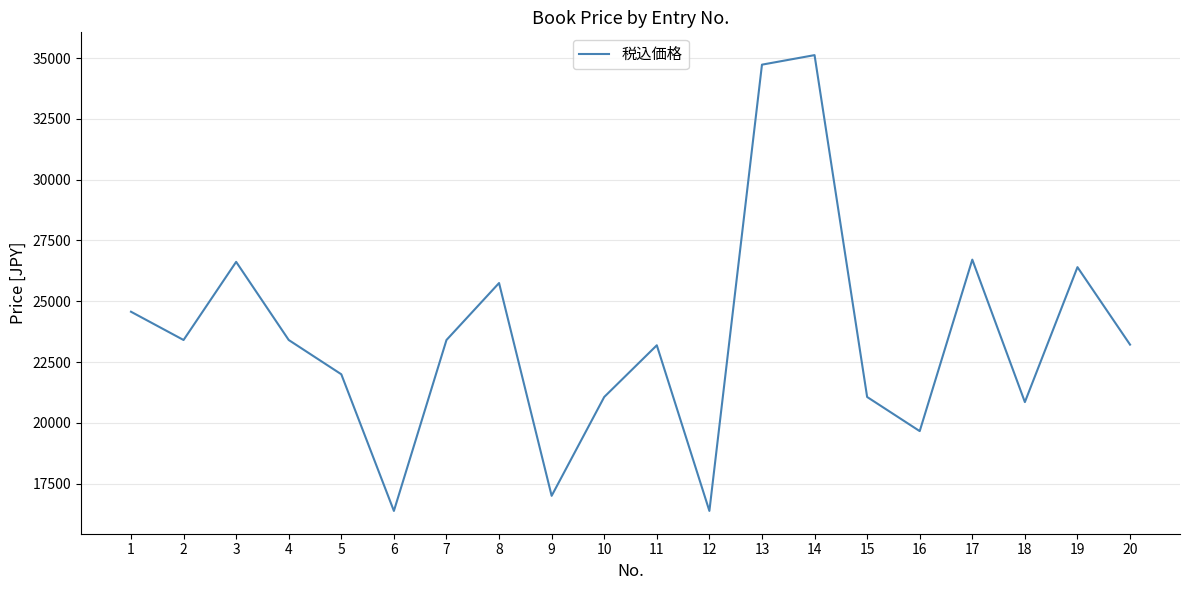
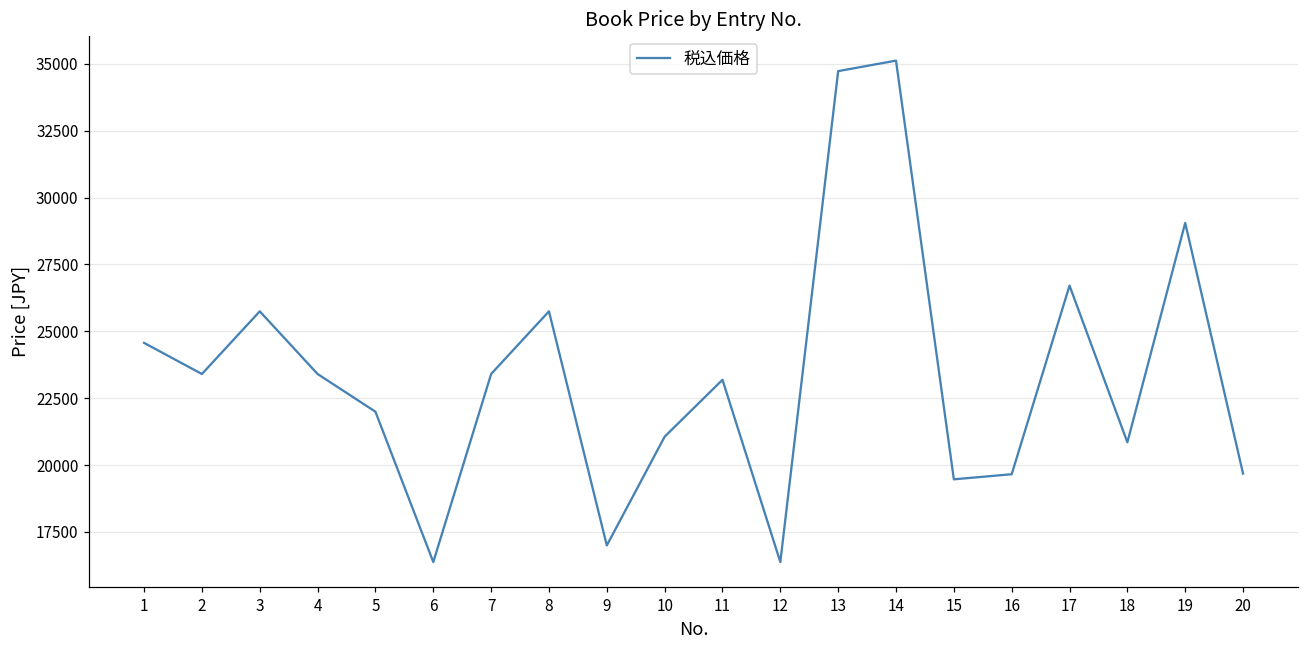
  {
    "1": 24600,
    "2": 23400,
-   "3": 26600,
+   "3": 25700,
    "4": 23400,
    "5": 22000,
    "6": 16400,
    "7": 23400,
    "8": 25700,
    "9": 17000,
    "10": 21100,
    "11": 23200,
    "12": 16400,
    "13": 34700,
    "14": 35100,
-   "15": 21100,
+   "15": 19500,
    "16": 19700,
    "17": 26700,
    "18": 20900,
-   "19": 26400,
-   "20": 23200
+   "19": 29100,
+   "20": 19700
  }
